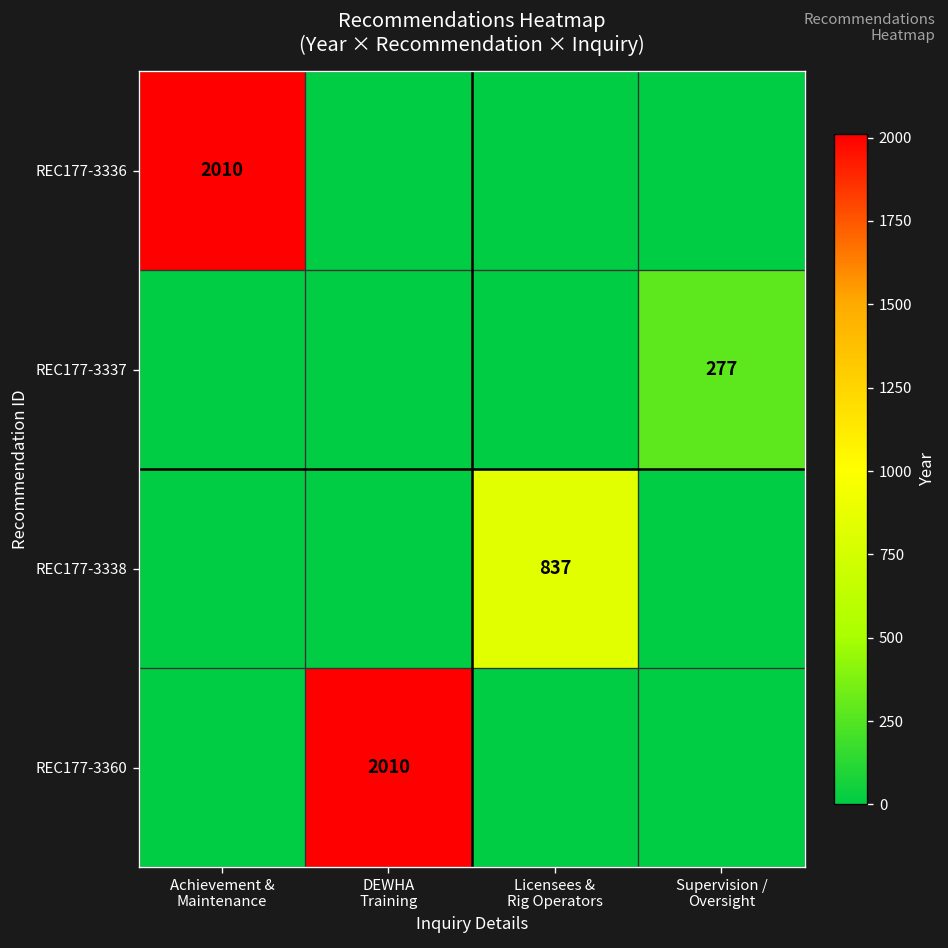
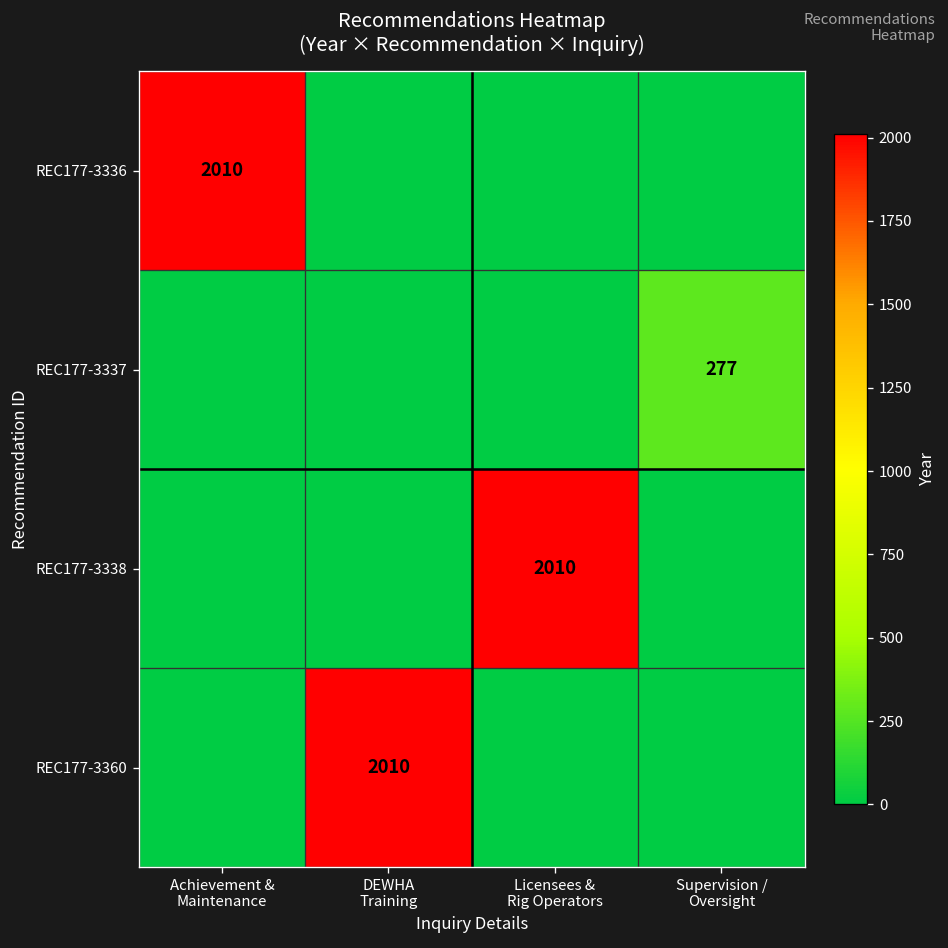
  {
    "REC177-3336": {
      "Achievement & Maintenance": 2010
    },
    "REC177-3337": {
      "Supervision / Oversight": 277
    },
    "REC177-3338": {
-     "Licensees & Rig Operators": 837
+     "Licensees & Rig Operators": 2010
    },
    "REC177-3360": {
      "DEWHA Training": 2010
    }
  }
